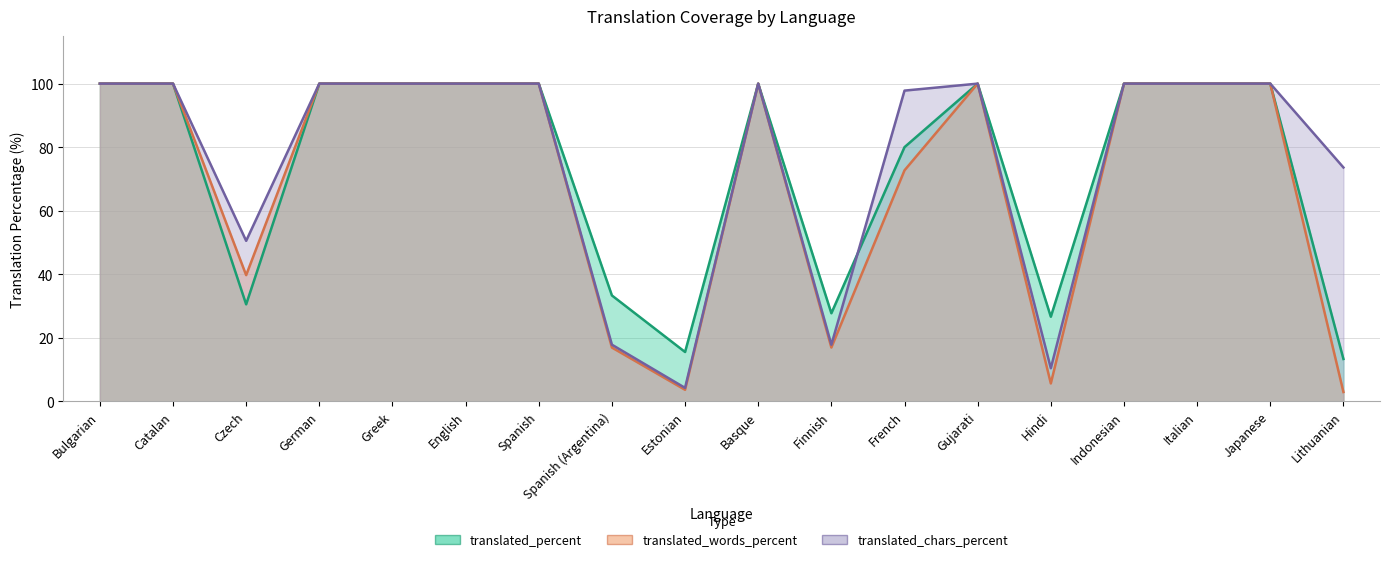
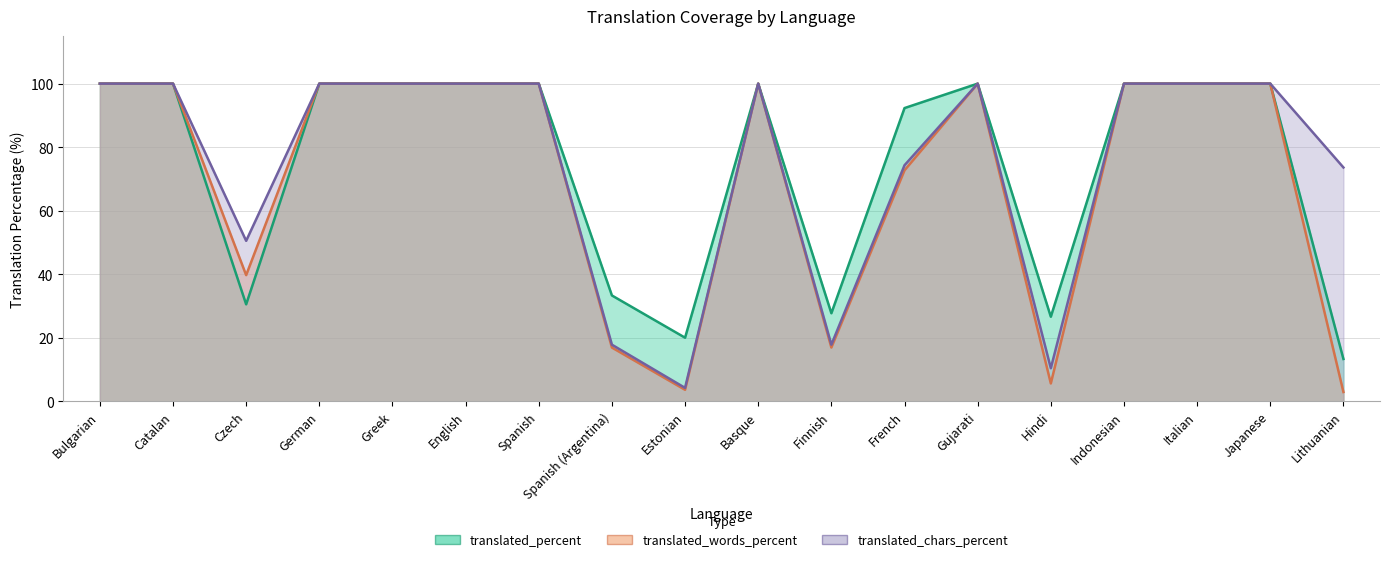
  {
    "translated_percent": {
      "Czech": 31,
      "Spanish (Argentina)": 33,
-     "Estonian": 16,
+     "Estonian": 20,
      "Finnish": 28,
-     "French": 80,
+     "French": 92,
      "Hindi": 27,
      "Lithuanian": 13
    },
    "translated_words_percent": {
      "Czech": 40,
      "Spanish (Argentina)": 17,
      "Finnish": 17,
      "French": 73,
      "Hindi": 6,
      "Lithuanian": 3
    },
    "translated_chars_percent": {
      "Czech": 51,
      "Spanish (Argentina)": 18,
      "Finnish": 18,
-     "French": 98,
+     "French": 74,
      "Hindi": 10,
      "Lithuanian": 74
    }
  }
